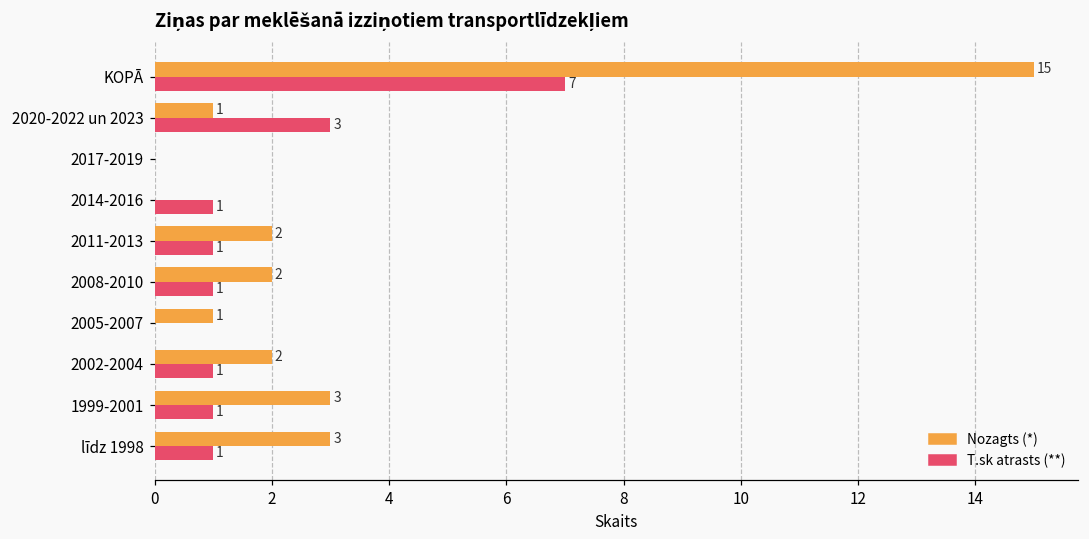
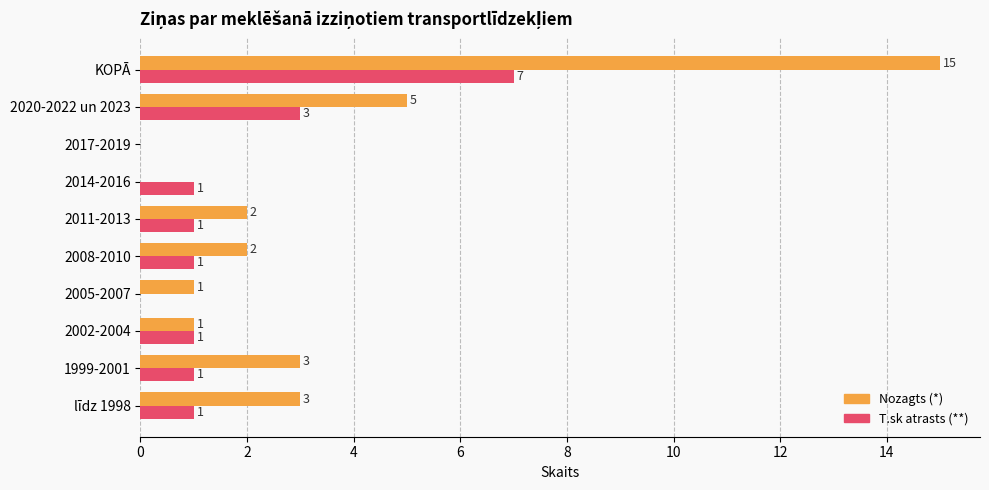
  {
    "Nozagts (*)": {
      "KOPĀ": 15,
-     "2020-2022 un 2023": 1,
+     "2020-2022 un 2023": 5,
      "2011-2013": 2,
      "2008-2010": 2,
      "2005-2007": 1,
-     "2002-2004": 2,
+     "2002-2004": 1,
      "1999-2001": 3,
      "līdz 1998": 3
    },
    "T.sk atrasts (**)": {
      "KOPĀ": 7,
      "2020-2022 un 2023": 3,
      "2014-2016": 1,
      "2011-2013": 1,
      "2008-2010": 1,
      "2002-2004": 1,
      "1999-2001": 1,
      "līdz 1998": 1
    }
  }
